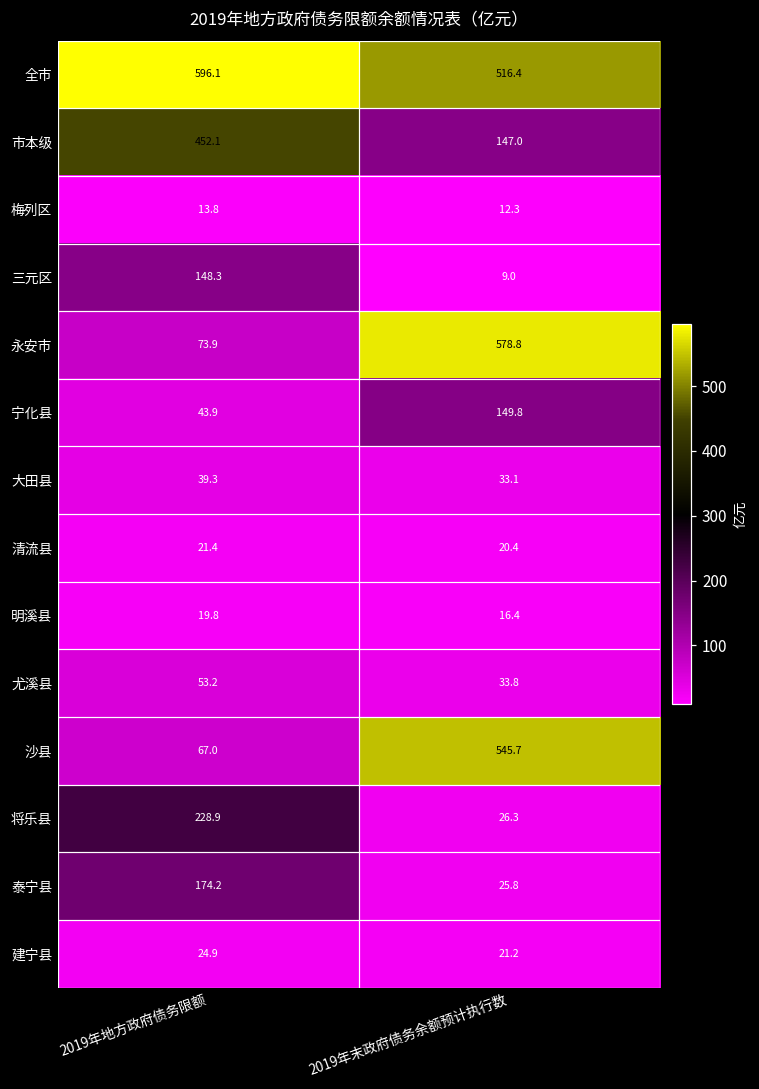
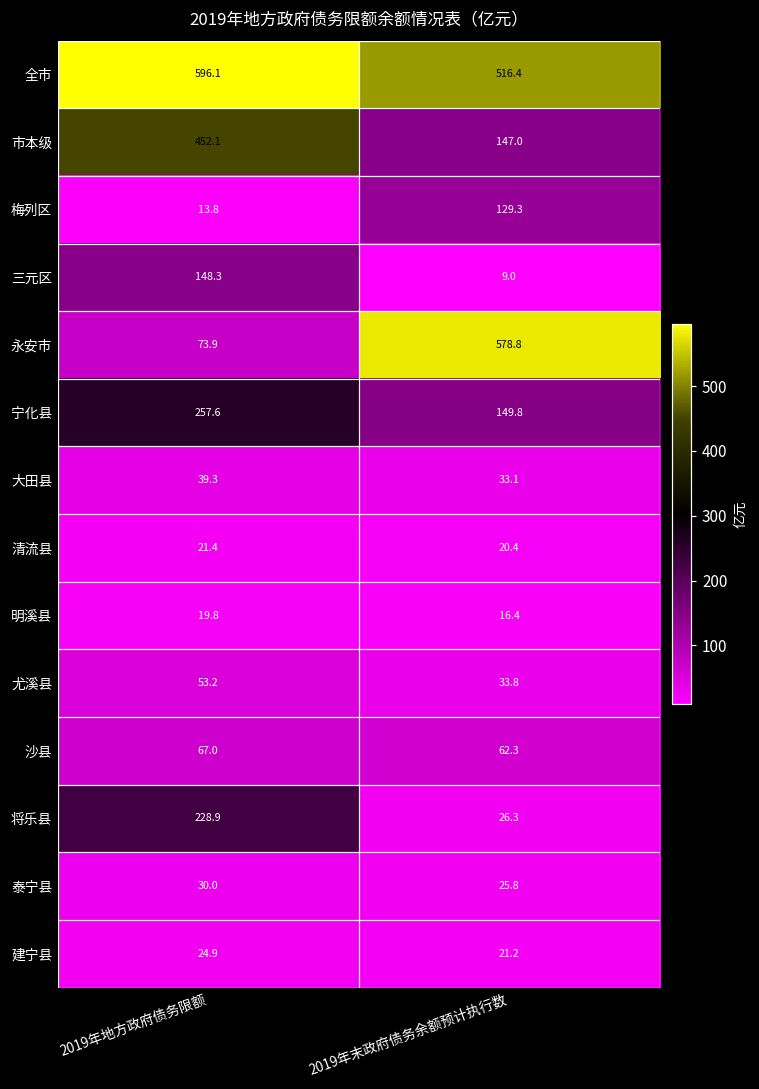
  {
    "全市": {
      "2019年地方政府债务限额": 596.1,
      "2019年末政府债务余额预计执行数": 516.4
    },
    "市本级": {
      "2019年地方政府债务限额": 452.1,
      "2019年末政府债务余额预计执行数": 147.0
    },
    "梅列区": {
      "2019年地方政府债务限额": 13.8,
-     "2019年末政府债务余额预计执行数": 12.3
+     "2019年末政府债务余额预计执行数": 129.3
    },
    "三元区": {
      "2019年地方政府债务限额": 148.3,
      "2019年末政府债务余额预计执行数": 9.0
    },
    "永安市": {
      "2019年地方政府债务限额": 73.9,
      "2019年末政府债务余额预计执行数": 578.8
    },
    "宁化县": {
-     "2019年地方政府债务限额": 43.9,
+     "2019年地方政府债务限额": 257.6,
      "2019年末政府债务余额预计执行数": 149.8
    },
    "大田县": {
      "2019年地方政府债务限额": 39.3,
      "2019年末政府债务余额预计执行数": 33.1
    },
    "清流县": {
      "2019年地方政府债务限额": 21.4,
      "2019年末政府债务余额预计执行数": 20.4
    },
    "明溪县": {
      "2019年地方政府债务限额": 19.8,
      "2019年末政府债务余额预计执行数": 16.4
    },
    "尤溪县": {
      "2019年地方政府债务限额": 53.2,
      "2019年末政府债务余额预计执行数": 33.8
    },
    "沙县": {
      "2019年地方政府债务限额": 67.0,
-     "2019年末政府债务余额预计执行数": 545.7
+     "2019年末政府债务余额预计执行数": 62.3
    },
    "将乐县": {
      "2019年地方政府债务限额": 228.9,
      "2019年末政府债务余额预计执行数": 26.3
    },
    "泰宁县": {
-     "2019年地方政府债务限额": 174.2,
+     "2019年地方政府债务限额": 30.0,
      "2019年末政府债务余额预计执行数": 25.8
    },
    "建宁县": {
      "2019年地方政府债务限额": 24.9,
      "2019年末政府债务余额预计执行数": 21.2
    }
  }
